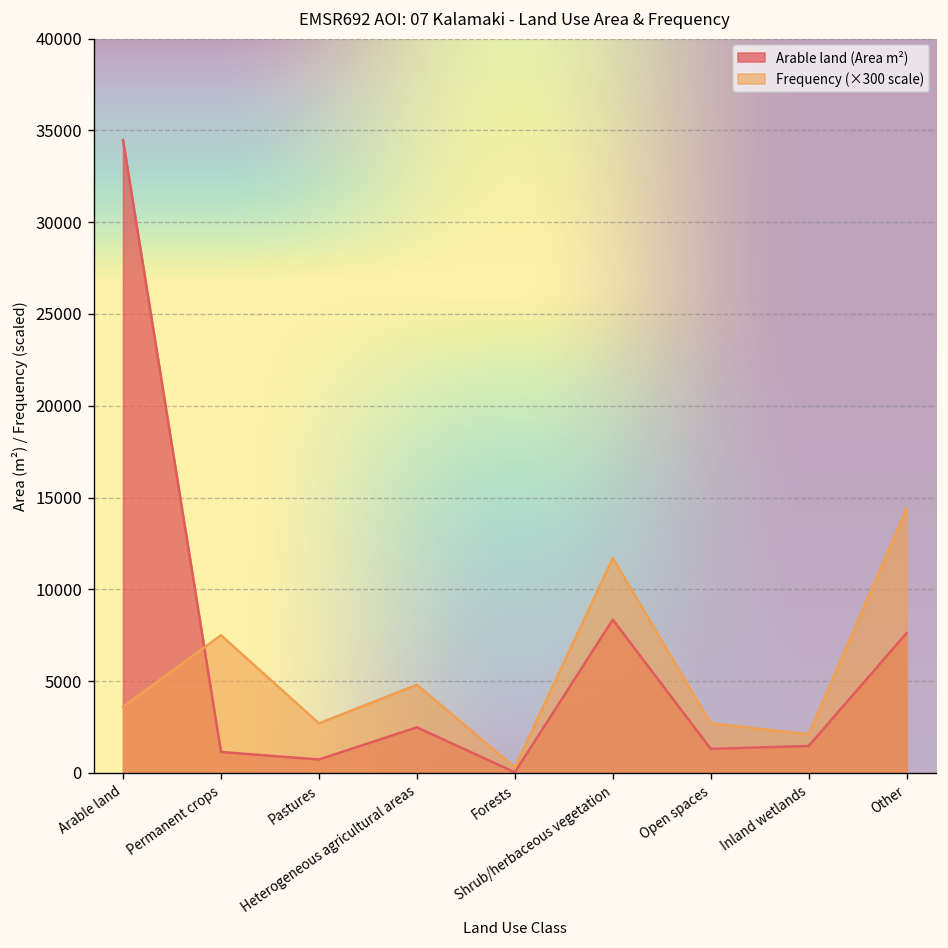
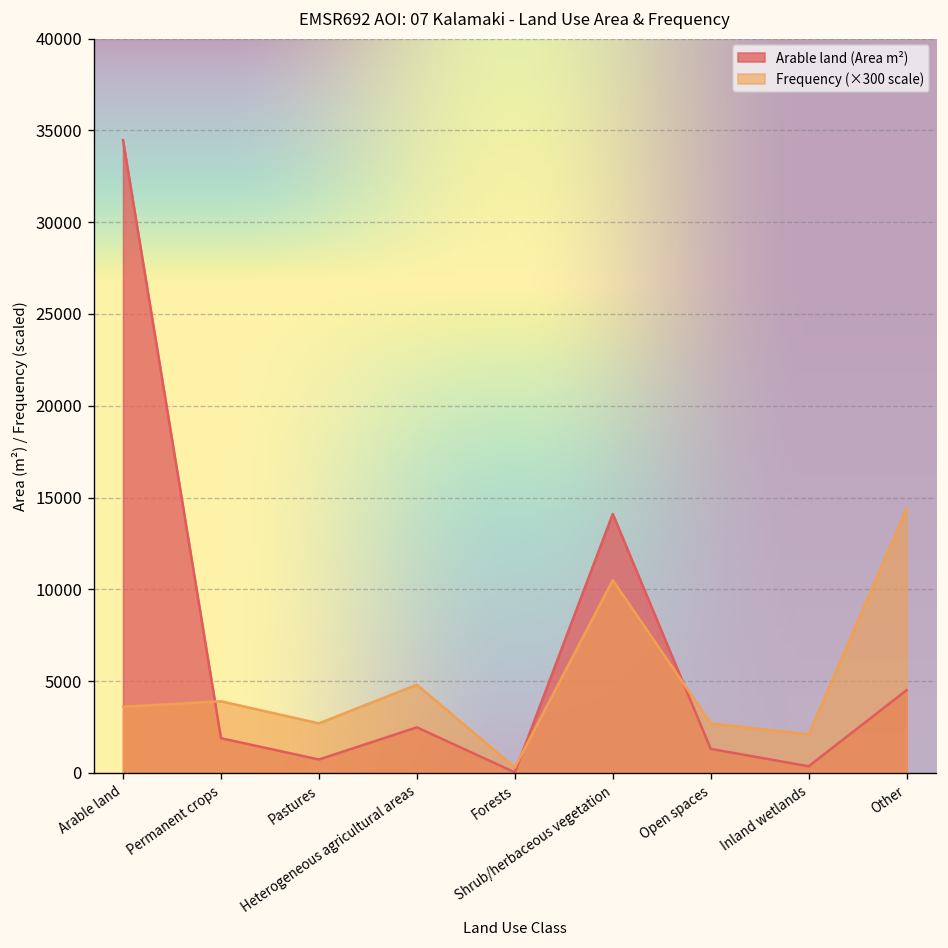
  {
    "Arable land (Area m²)": {
      "Arable land": 34500,
-     "Permanent crops": 1100,
+     "Permanent crops": 1900,
      "Pastures": 700,
      "Heterogeneous agricultural areas": 2500,
      "Forests": 0,
-     "Shrub/herbaceous vegetation": 8300,
+     "Shrub/herbaceous vegetation": 14100,
      "Open spaces": 1300,
-     "Inland wetlands": 1500,
-     "Other": 7600
+     "Inland wetlands": 400,
+     "Other": 4500
    },
    "Frequency (×300 scale)": {
      "Arable land": 3600,
-     "Permanent crops": 7500,
+     "Permanent crops": 3900,
      "Pastures": 2700,
      "Heterogeneous agricultural areas": 4800,
      "Forests": 300,
-     "Shrub/herbaceous vegetation": 11700,
+     "Shrub/herbaceous vegetation": 10500,
      "Open spaces": 2700,
      "Inland wetlands": 2100,
      "Other": 14400
    }
  }
